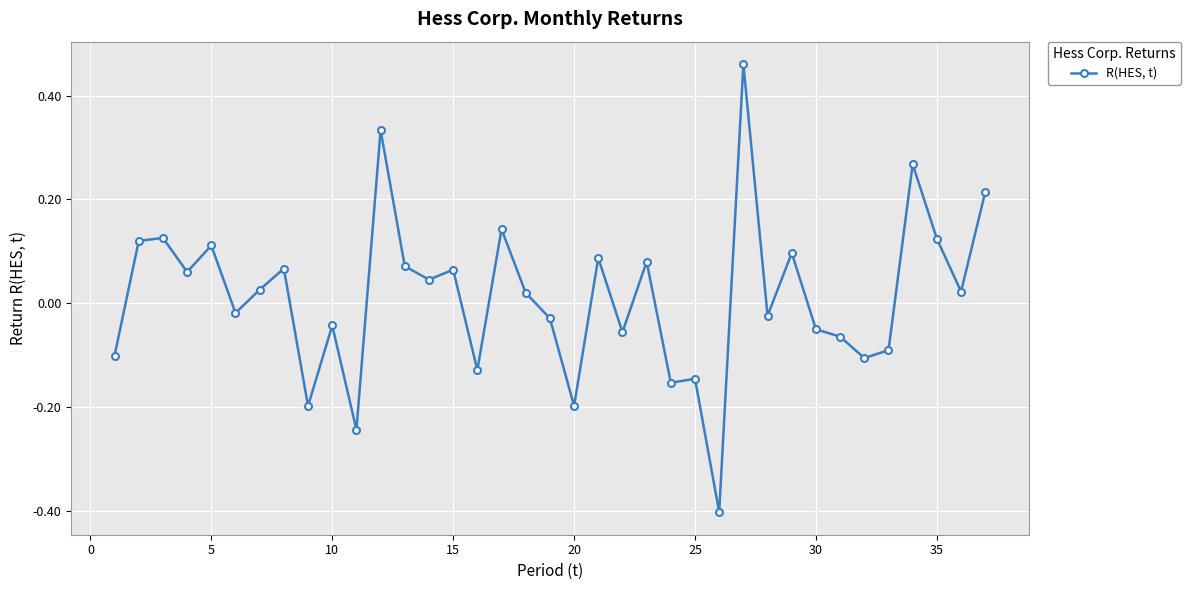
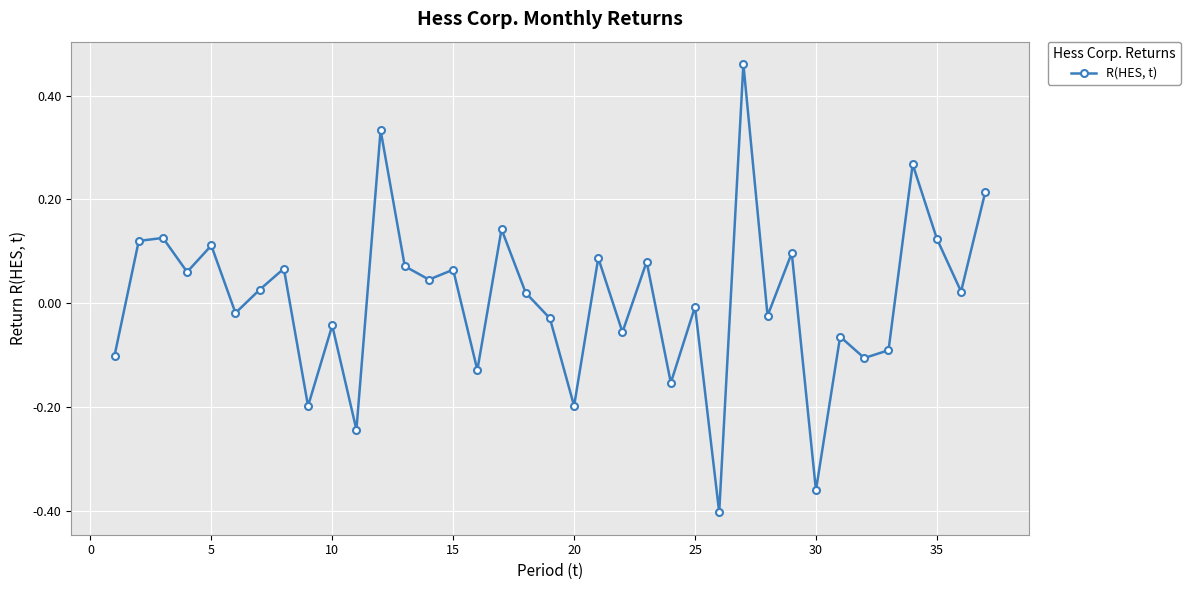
  {
    "5": 0.11,
    "10": -0.04,
    "15": 0.06,
    "20": -0.20,
-   "25": -0.15,
-   "30": -0.05,
+   "25": -0.01,
+   "30": -0.36,
    "35": 0.12
  }
